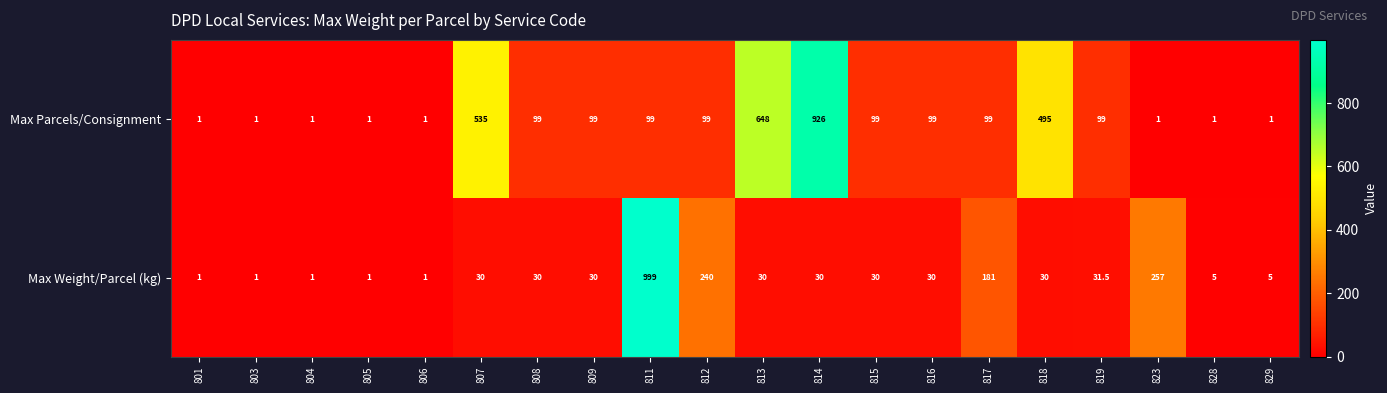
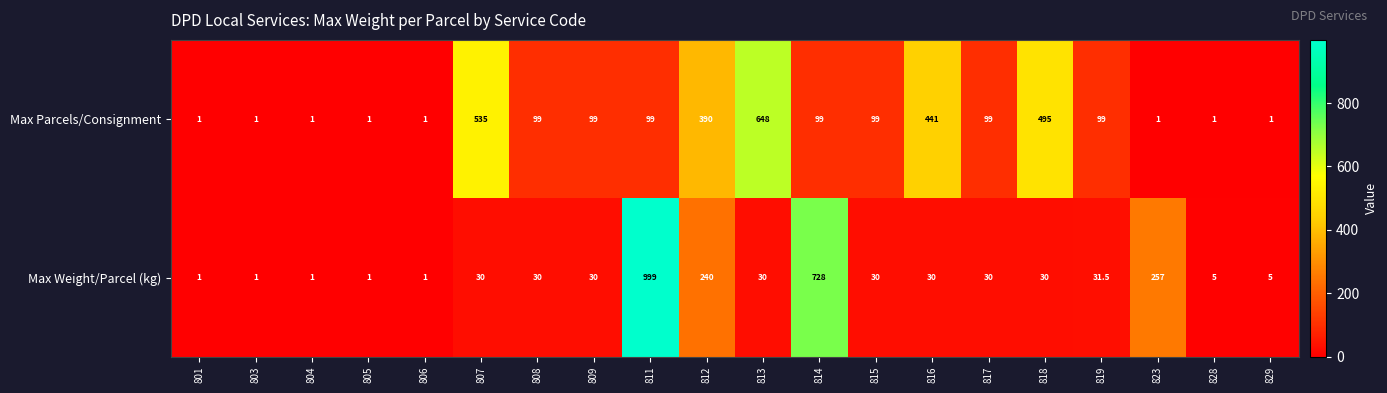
  {
    "Max Parcels/Consignment": {
      "801": 1,
      "803": 1,
      "804": 1,
      "805": 1,
      "806": 1,
      "807": 535,
      "808": 99,
      "809": 99,
      "811": 99,
-     "812": 99,
+     "812": 390,
      "813": 648,
-     "814": 926,
+     "814": 99,
      "815": 99,
-     "816": 99,
+     "816": 441,
      "817": 99,
      "818": 495,
      "819": 99,
      "823": 1,
      "828": 1,
      "829": 1
    },
    "Max Weight/Parcel (kg)": {
      "801": 1,
      "803": 1,
      "804": 1,
      "805": 1,
      "806": 1,
      "807": 30,
      "808": 30,
      "809": 30,
      "811": 999,
      "812": 240,
      "813": 30,
-     "814": 30,
+     "814": 728,
      "815": 30,
      "816": 30,
-     "817": 181,
+     "817": 30,
      "818": 30,
      "819": 31.5,
      "823": 257,
      "828": 5,
      "829": 5
    }
  }
